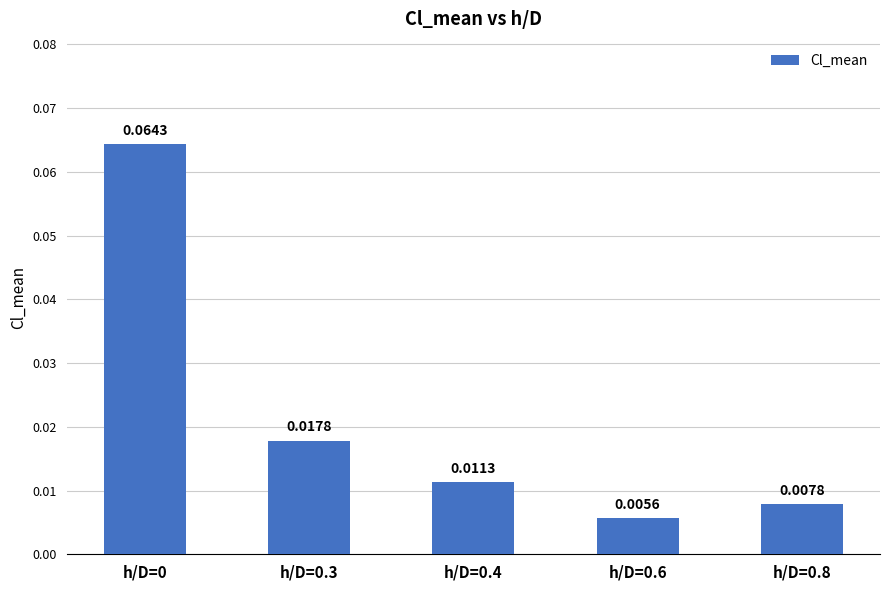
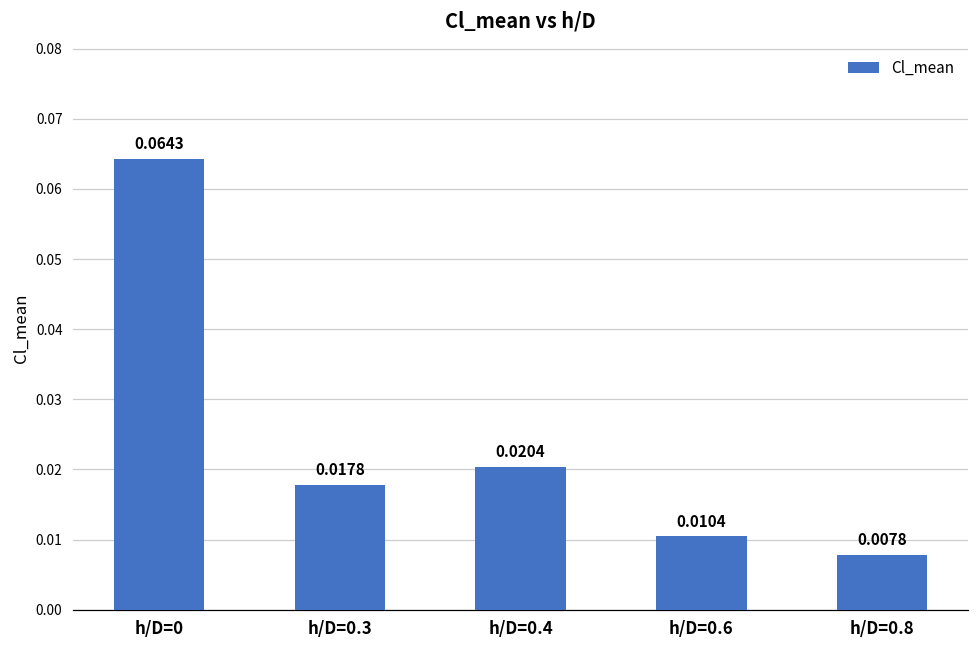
  {
    "h/D=0": 0.0643,
    "h/D=0.3": 0.0178,
-   "h/D=0.4": 0.0113,
-   "h/D=0.6": 0.0056,
+   "h/D=0.4": 0.0204,
+   "h/D=0.6": 0.0104,
    "h/D=0.8": 0.0078
  }
